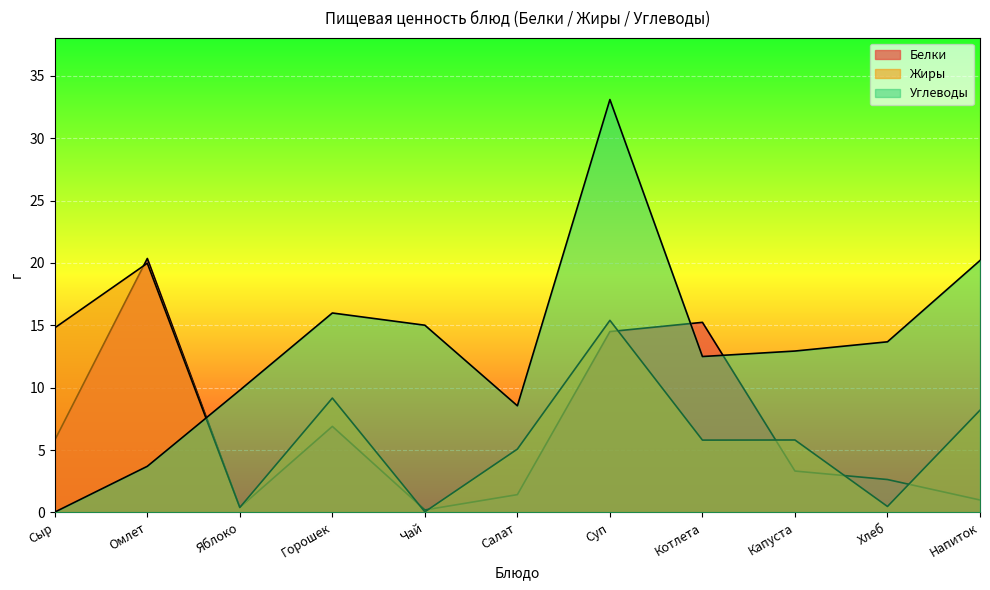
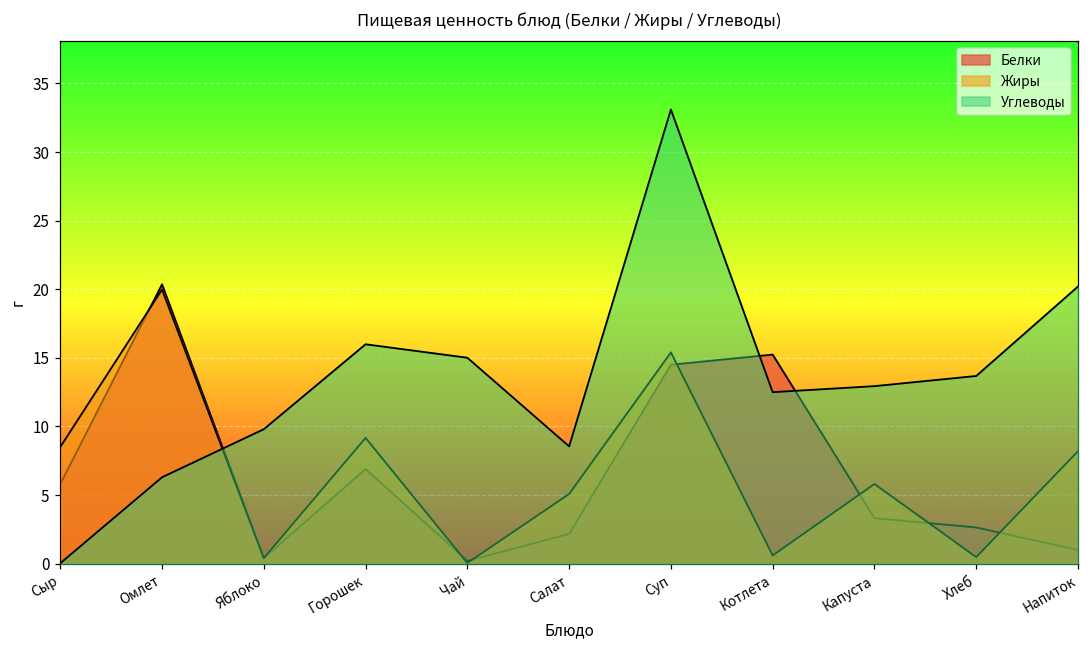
  {
    "Белки": {
      "Сыр": 5.8,
      "Омлет": 20.4,
      "Горошек": 6.9,
-     "Салат": 1.4,
+     "Салат": 2.2,
      "Суп": 14.5,
      "Котлета": 15.2,
      "Капуста": 3.3,
      "Хлеб": 2.6,
      "Напиток": 1.0
    },
    "Жиры": {
-     "Сыр": 14.8,
+     "Сыр": 8.5,
      "Омлет": 20.0,
      "Горошек": 9.2,
      "Салат": 5.1,
      "Суп": 15.4,
-     "Котлета": 5.8,
+     "Котлета": 0.6,
      "Капуста": 5.8,
      "Хлеб": 0.5,
      "Напиток": 8.2
    },
    "Углеводы": {
      "Сыр": 0.0,
-     "Омлет": 3.7,
+     "Омлет": 6.3,
      "Яблоко": 9.8,
      "Горошек": 16.0,
      "Чай": 15.0,
      "Салат": 8.6,
      "Суп": 33.1,
      "Котлета": 12.5,
      "Капуста": 12.9,
      "Хлеб": 13.7,
      "Напиток": 20.2
    }
  }
